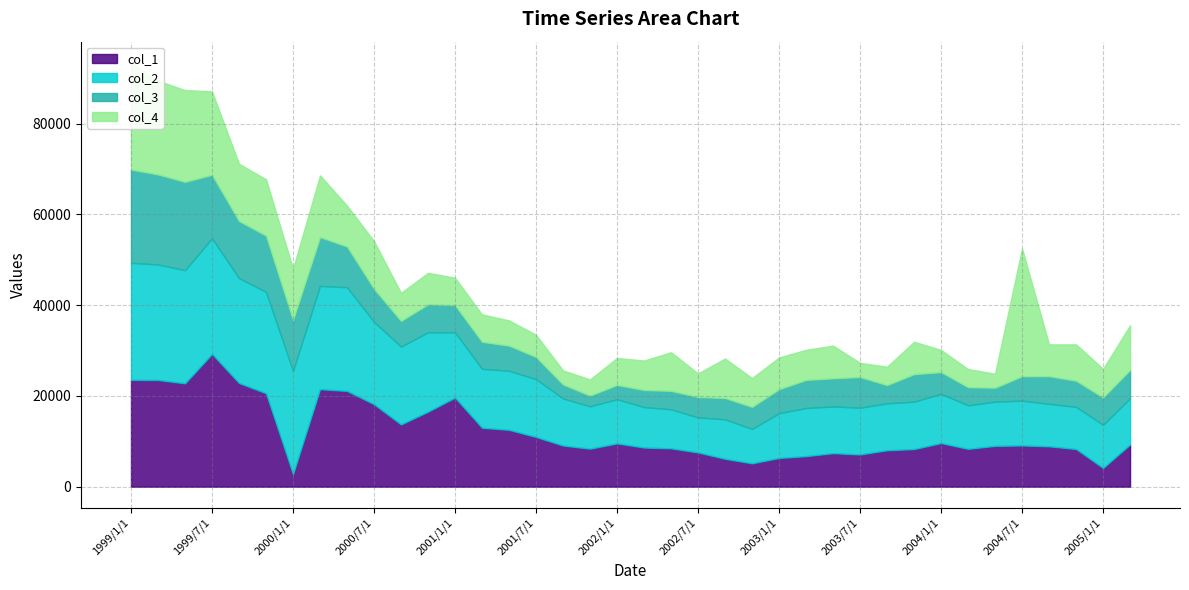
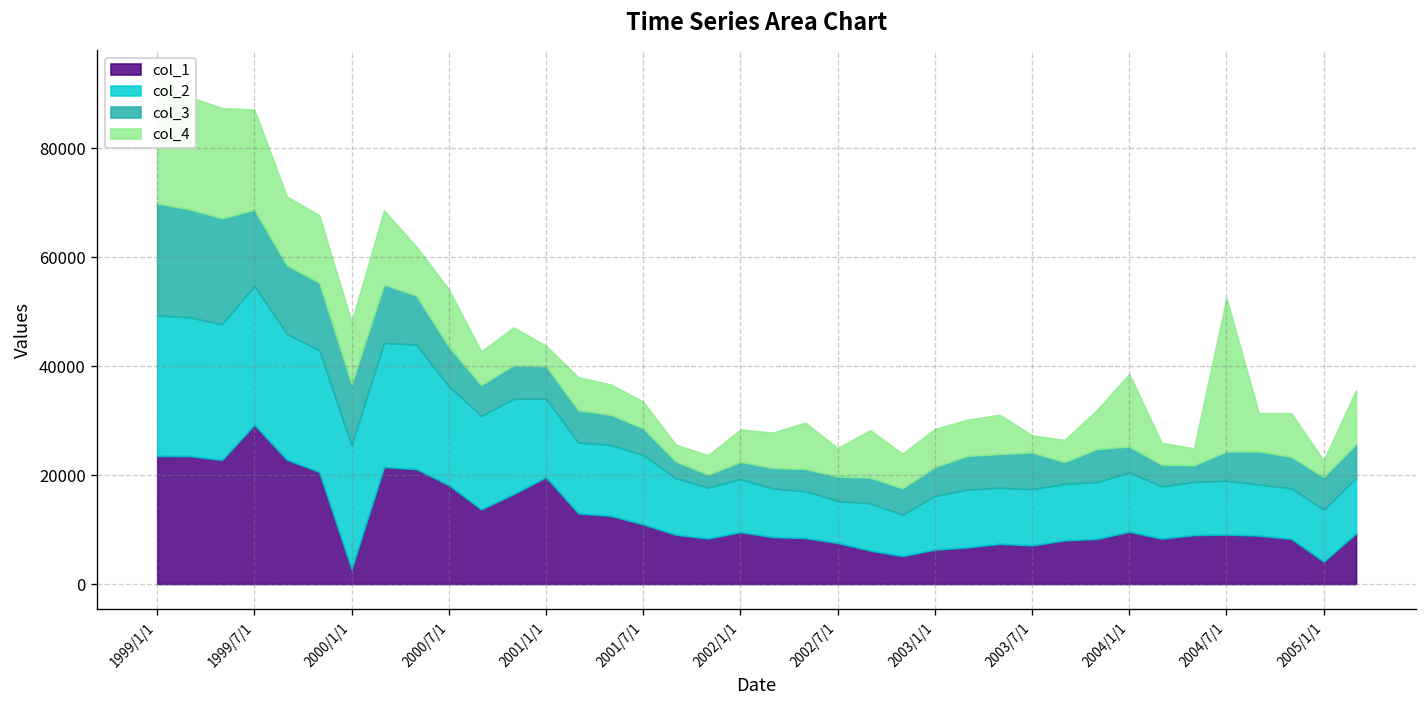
  {
    "col_1": {
      "1999/1/1": 24000,
      "1999/7/1": 29000,
      "2000/1/1": 3000,
      "2000/7/1": 18000,
      "2001/1/1": 20000,
      "2001/7/1": 11000,
      "2002/1/1": 10000,
      "2002/7/1": 8000,
      "2003/1/1": 6000,
      "2003/7/1": 7000,
      "2004/1/1": 10000,
      "2004/7/1": 9000,
      "2005/1/1": 4000
    },
    "col_4": {
      "1999/7/1": 18000,
      "2000/1/1": 11000,
      "2000/7/1": 11000,
-     "2001/1/1": 6000,
+     "2001/1/1": 4000,
      "2001/7/1": 5000,
      "2002/1/1": 6000,
      "2002/7/1": 5000,
      "2003/1/1": 7000,
      "2003/7/1": 3000,
-     "2004/1/1": 5000,
+     "2004/1/1": 13000,
      "2004/7/1": 28000,
-     "2005/1/1": 6000
+     "2005/1/1": 3000
    }
  }
